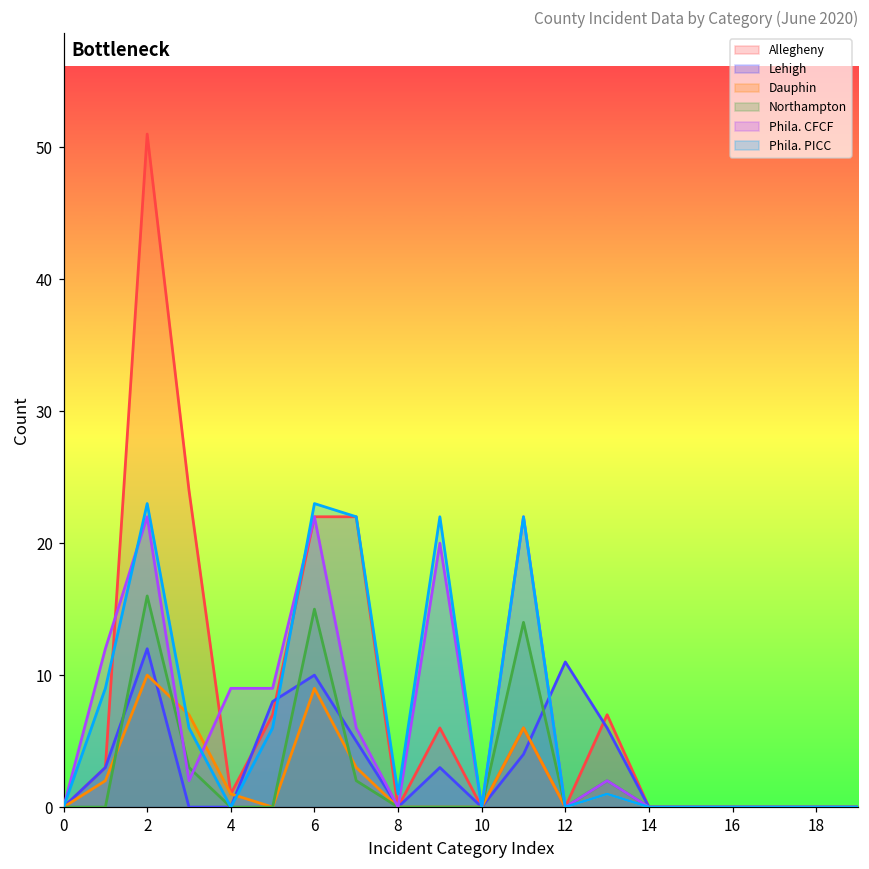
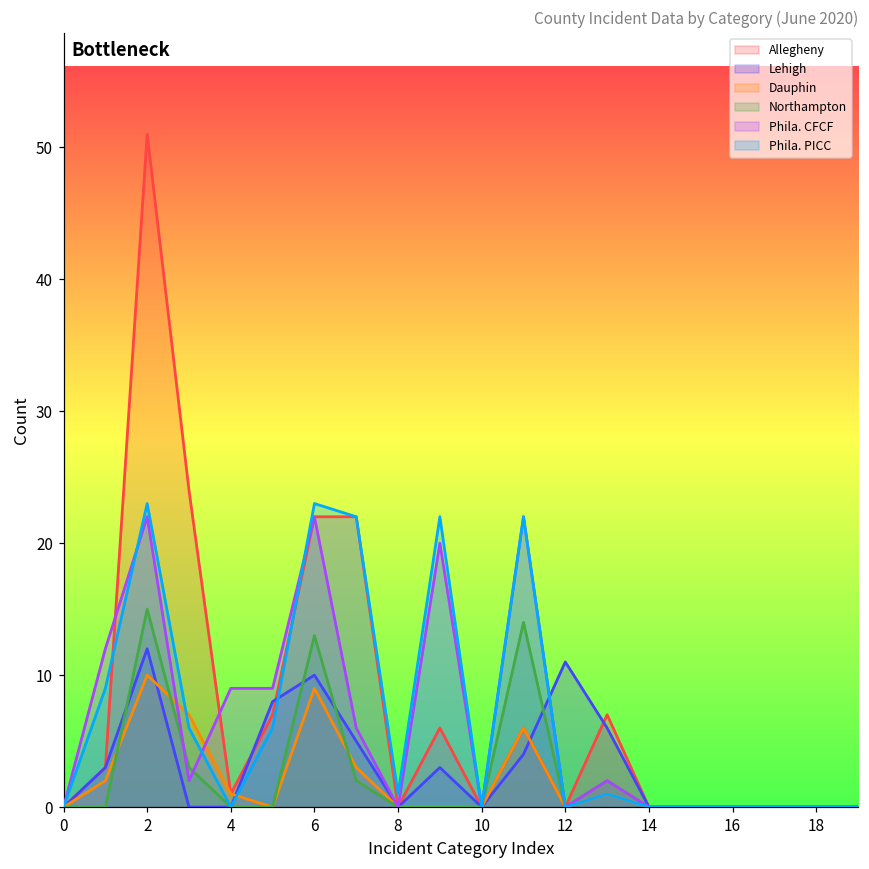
  {
    "Northampton": {
-     "2": 16,
-     "6": 15
+     "2": 15,
+     "6": 13
    }
  }
